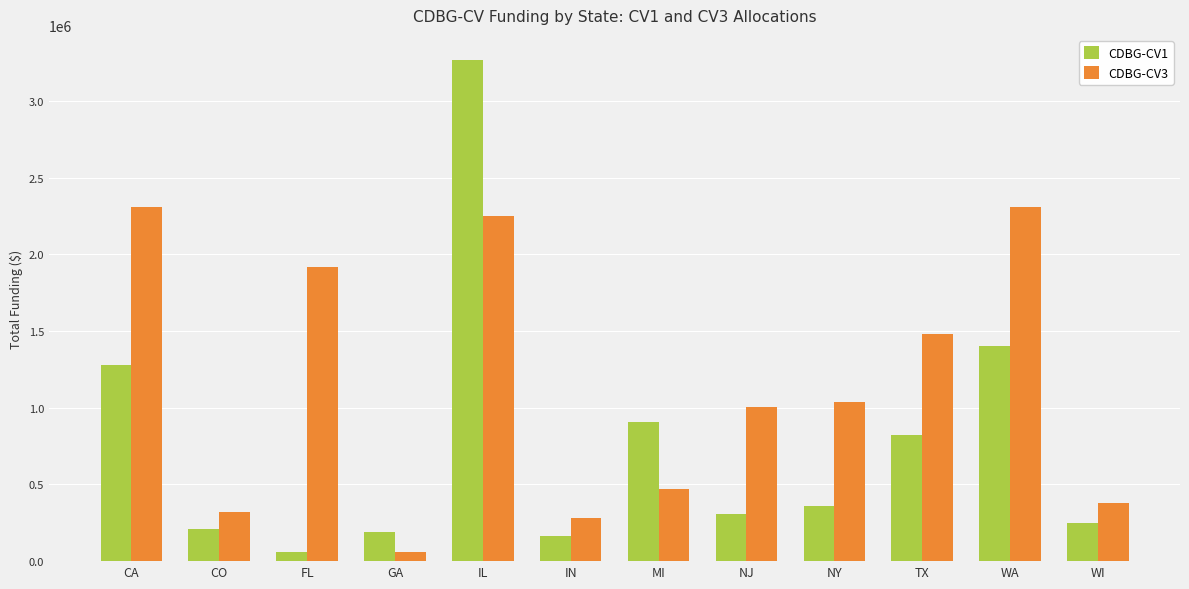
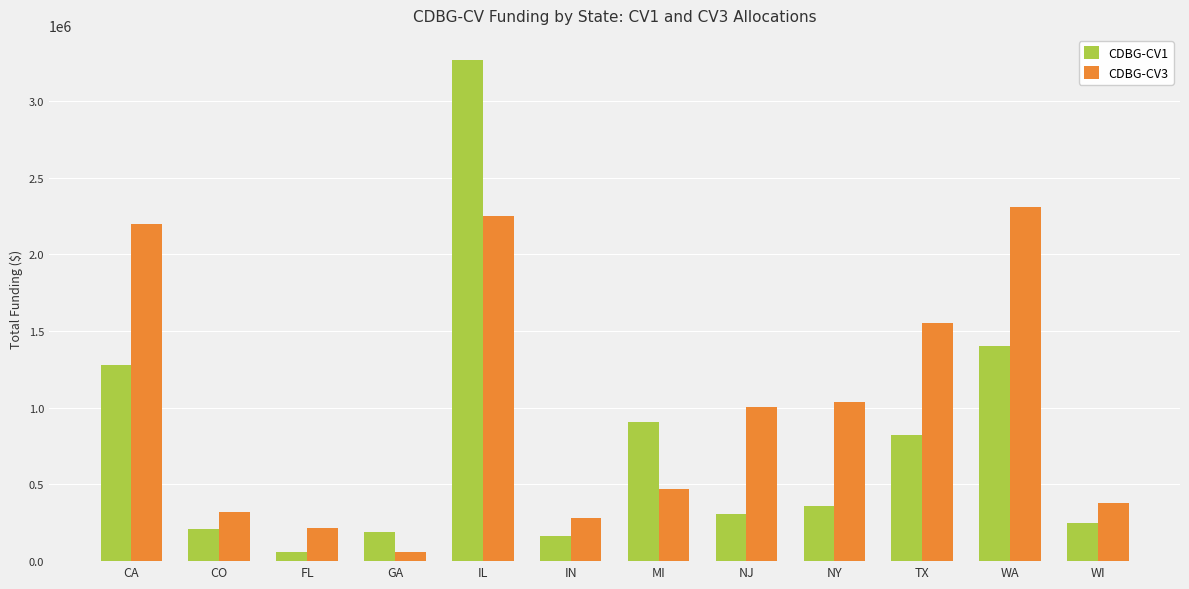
  {
    "CDBG-CV1": {
      "CA": 1280000,
      "CO": 210000,
      "FL": 60000,
      "GA": 190000,
      "IL": 3270000,
      "IN": 170000,
      "MI": 910000,
      "NJ": 310000,
      "NY": 360000,
      "TX": 820000,
      "WA": 1400000,
      "WI": 250000
    },
    "CDBG-CV3": {
-     "CA": 2310000,
+     "CA": 2200000,
      "CO": 320000,
-     "FL": 1920000,
+     "FL": 220000,
      "GA": 60000,
      "IL": 2250000,
      "IN": 280000,
      "MI": 470000,
      "NJ": 1000000,
      "NY": 1040000,
-     "TX": 1480000,
+     "TX": 1550000,
      "WA": 2310000,
      "WI": 380000
    }
  }
